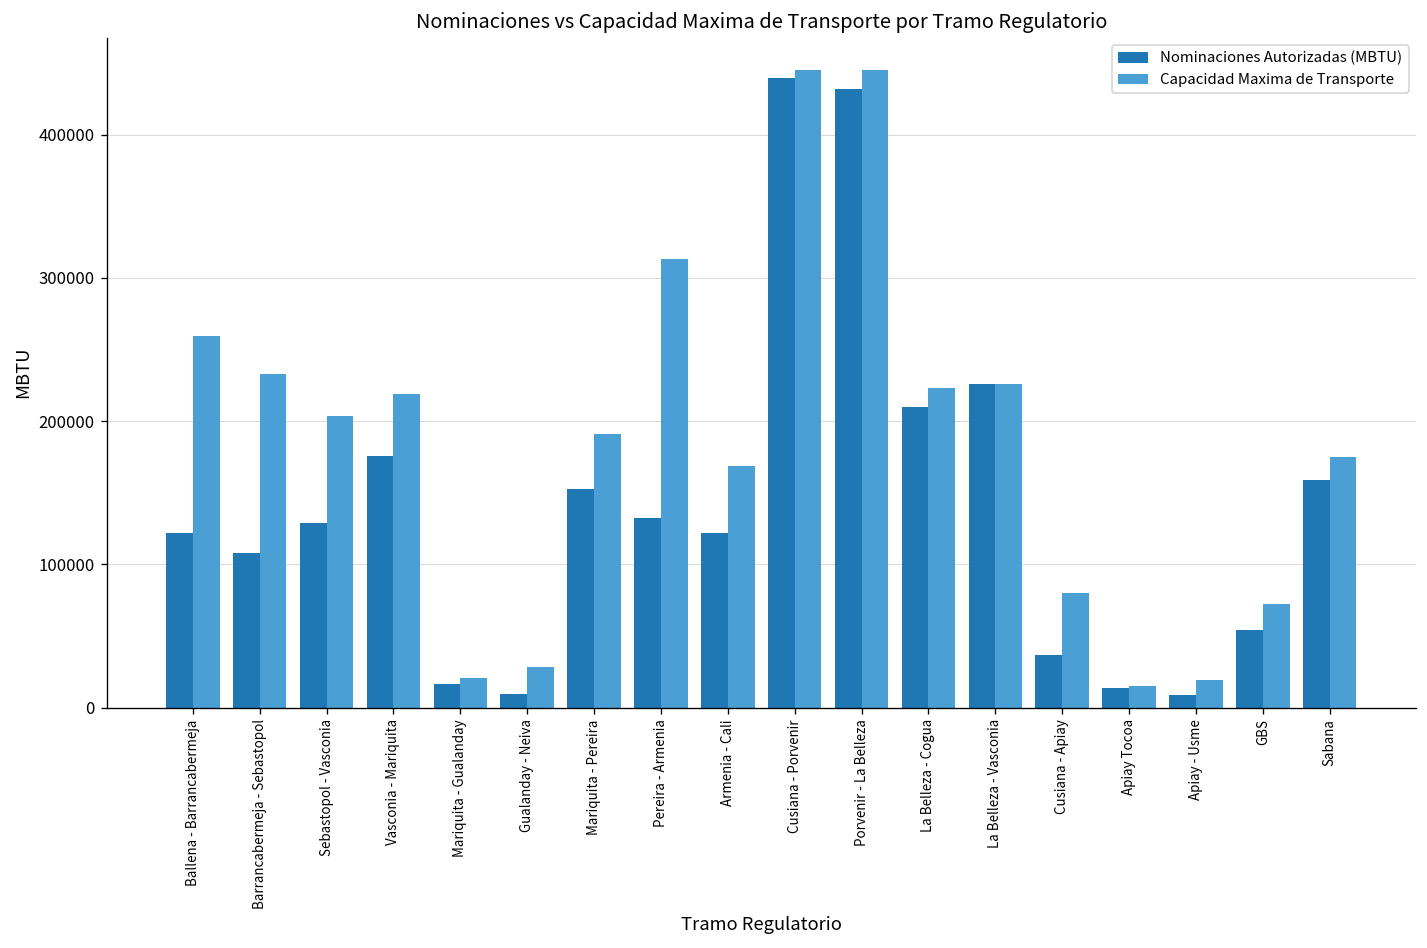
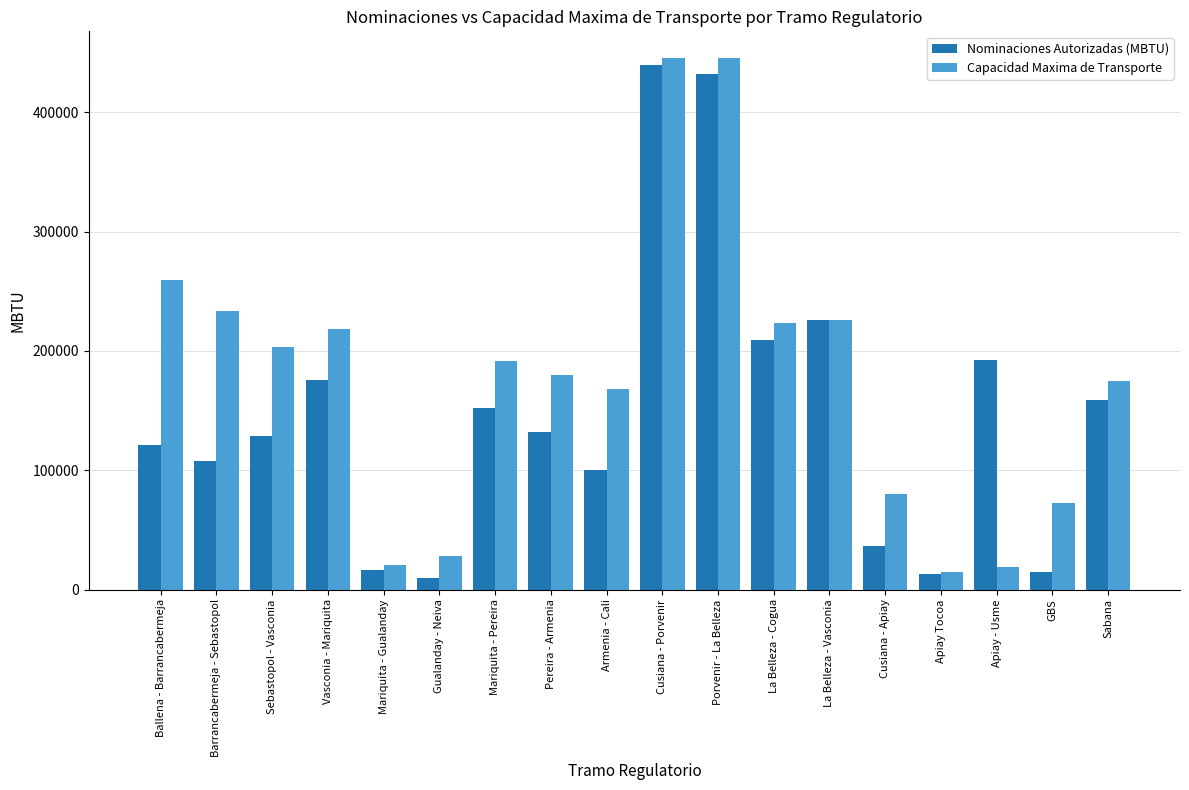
  {
    "Nominaciones Autorizadas (MBTU)": {
      "Ballena - Barrancabermeja": 122000,
      "Barrancabermeja - Sebastopol": 108000,
      "Sebastopol - Vasconia": 128000,
      "Vasconia - Mariquita": 176000,
      "Mariquita - Gualanday": 16000,
      "Gualanday - Neiva": 10000,
      "Mariquita - Pereira": 152000,
      "Pereira - Armenia": 132000,
-     "Armenia - Cali": 122000,
+     "Armenia - Cali": 101000,
      "Cusiana - Porvenir": 439000,
      "Porvenir - La Belleza": 432000,
      "La Belleza - Cogua": 210000,
      "La Belleza - Vasconia": 226000,
      "Cusiana - Apiay": 37000,
      "Apiay Tocoa": 13000,
-     "Apiay - Usme": 9000,
-     "GBS": 54000,
+     "Apiay - Usme": 192000,
+     "GBS": 15000,
      "Sabana": 159000
    },
    "Capacidad Maxima de Transporte": {
      "Ballena - Barrancabermeja": 259000,
      "Barrancabermeja - Sebastopol": 233000,
      "Sebastopol - Vasconia": 204000,
      "Vasconia - Mariquita": 219000,
      "Mariquita - Gualanday": 21000,
      "Gualanday - Neiva": 29000,
      "Mariquita - Pereira": 191000,
-     "Pereira - Armenia": 313000,
+     "Pereira - Armenia": 180000,
      "Armenia - Cali": 168000,
      "Cusiana - Porvenir": 445000,
      "Porvenir - La Belleza": 445000,
      "La Belleza - Cogua": 223000,
      "La Belleza - Vasconia": 226000,
      "Cusiana - Apiay": 80000,
      "Apiay Tocoa": 15000,
      "Apiay - Usme": 19000,
      "GBS": 72000,
      "Sabana": 175000
    }
  }
